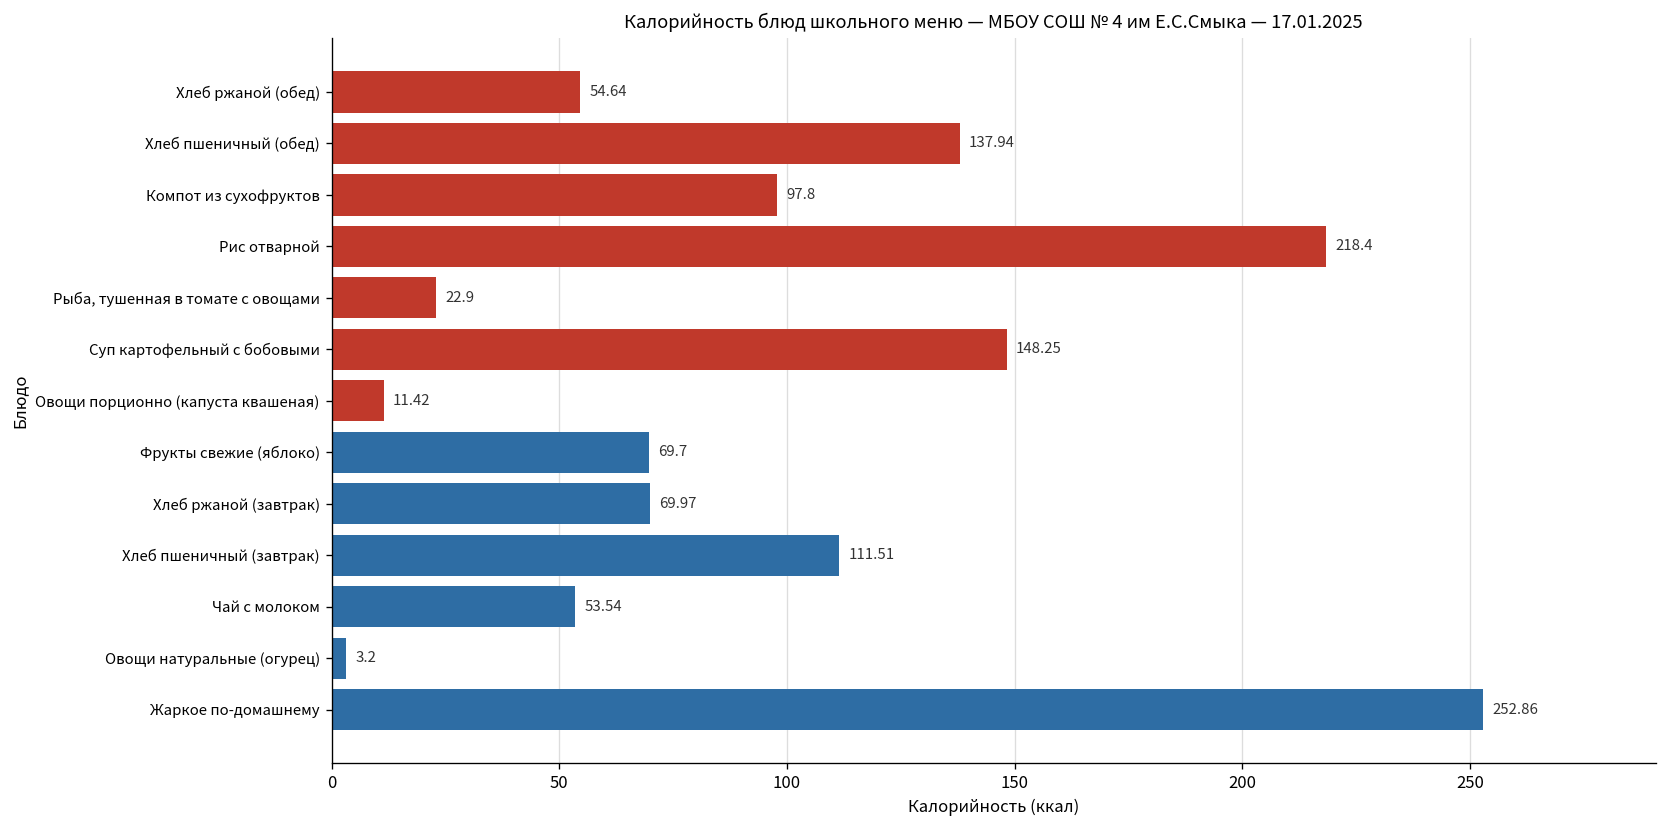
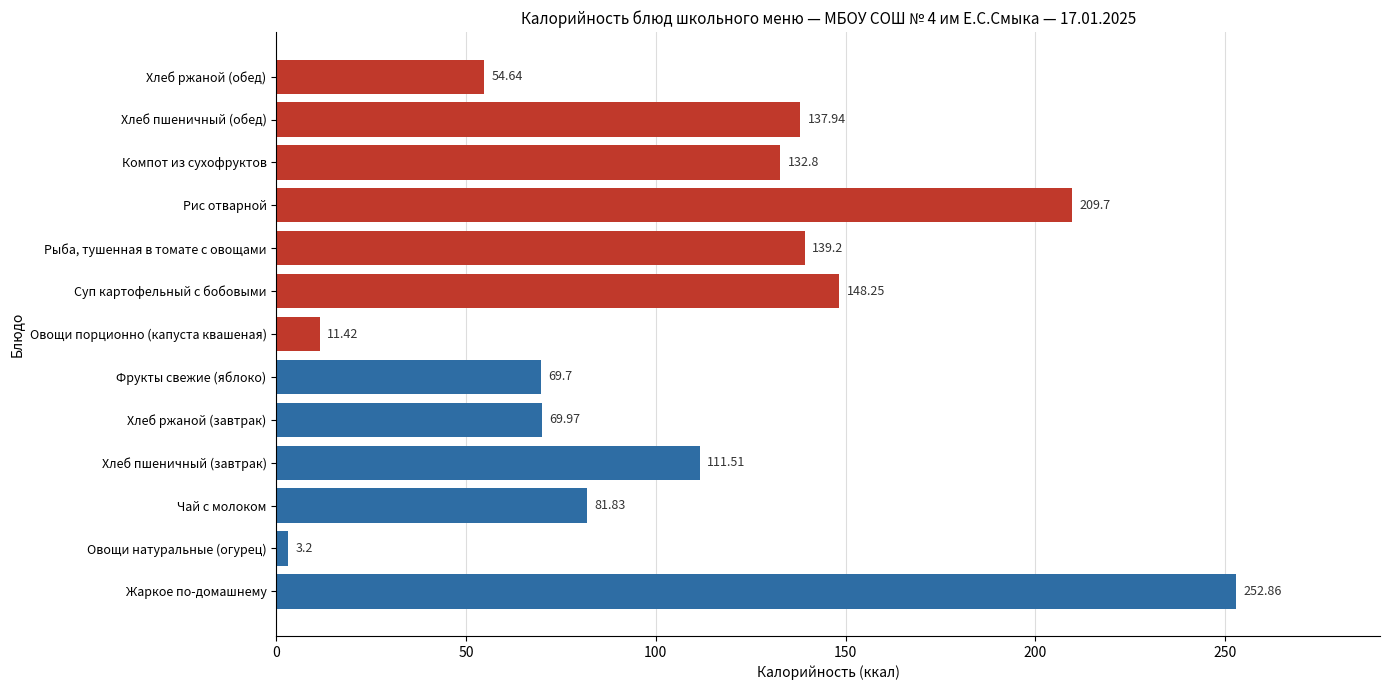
  {
    "Хлеб ржаной (обед)": 54.64,
    "Хлеб пшеничный (обед)": 137.94,
-   "Компот из сухофруктов": 97.8,
-   "Рис отварной": 218.4,
-   "Рыба, тушенная в томате с овощами": 22.9,
+   "Компот из сухофруктов": 132.8,
+   "Рис отварной": 209.7,
+   "Рыба, тушенная в томате с овощами": 139.2,
    "Суп картофельный с бобовыми": 148.25,
    "Овощи порционно (капуста квашеная)": 11.42,
    "Фрукты свежие (яблоко)": 69.7,
    "Хлеб ржаной (завтрак)": 69.97,
    "Хлеб пшеничный (завтрак)": 111.51,
-   "Чай с молоком": 53.54,
+   "Чай с молоком": 81.83,
    "Овощи натуральные (огурец)": 3.2,
    "Жаркое по-домашнему": 252.86
  }
